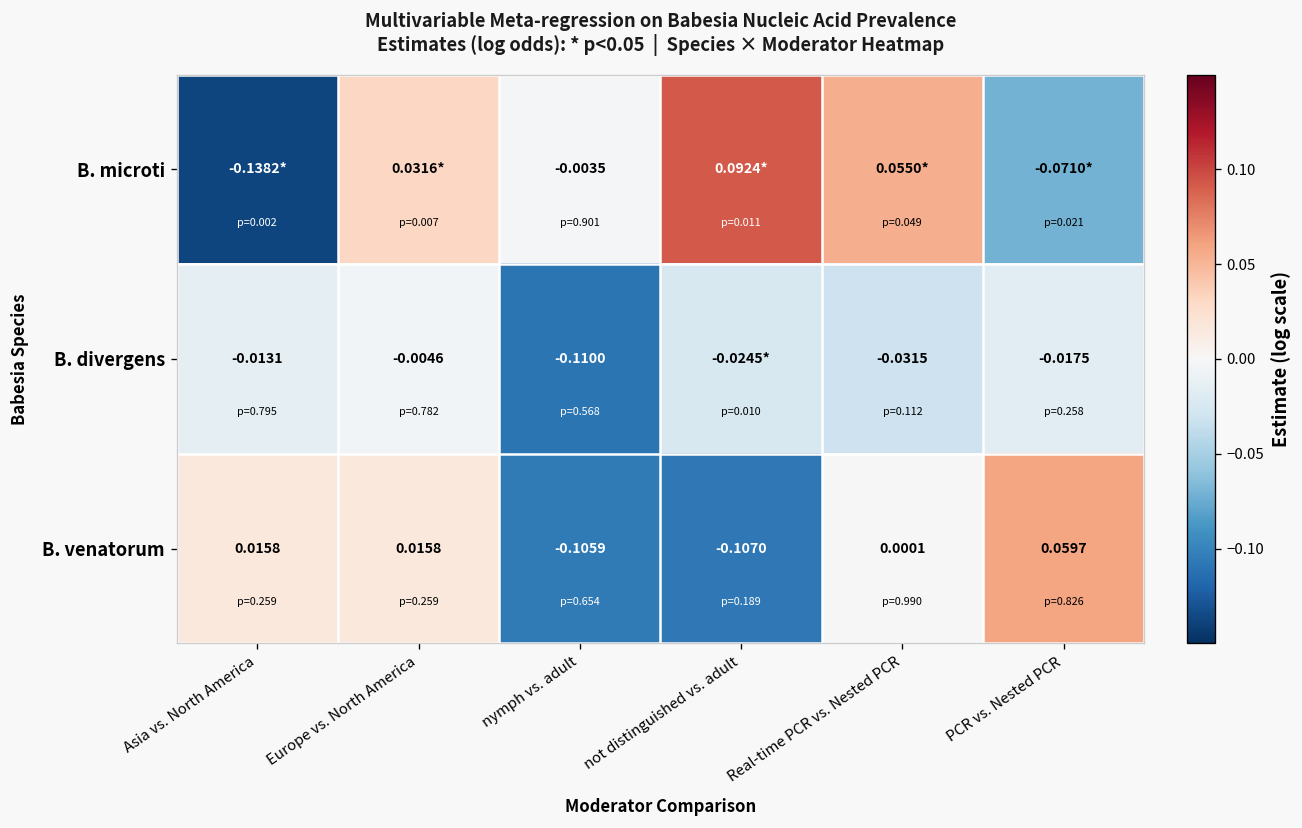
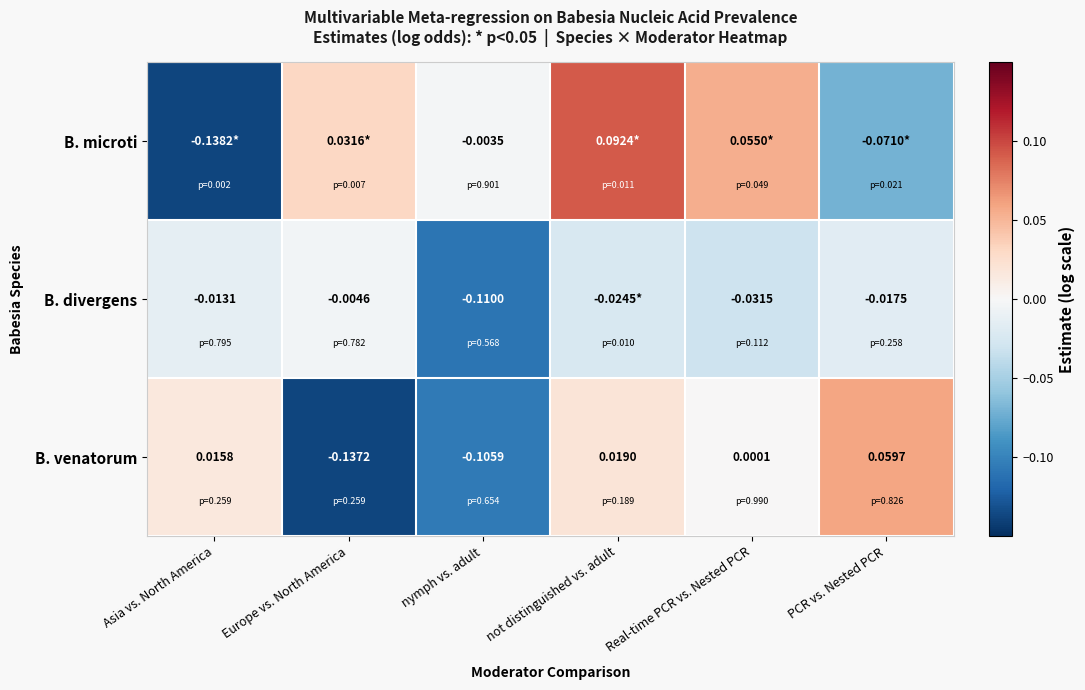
  {
    "B. venatorum": {
-     "Europe vs. North America": 0.0158,
-     "not distinguished vs. adult": -0.1070
+     "Europe vs. North America": -0.1372,
+     "not distinguished vs. adult": 0.0190
    }
  }
